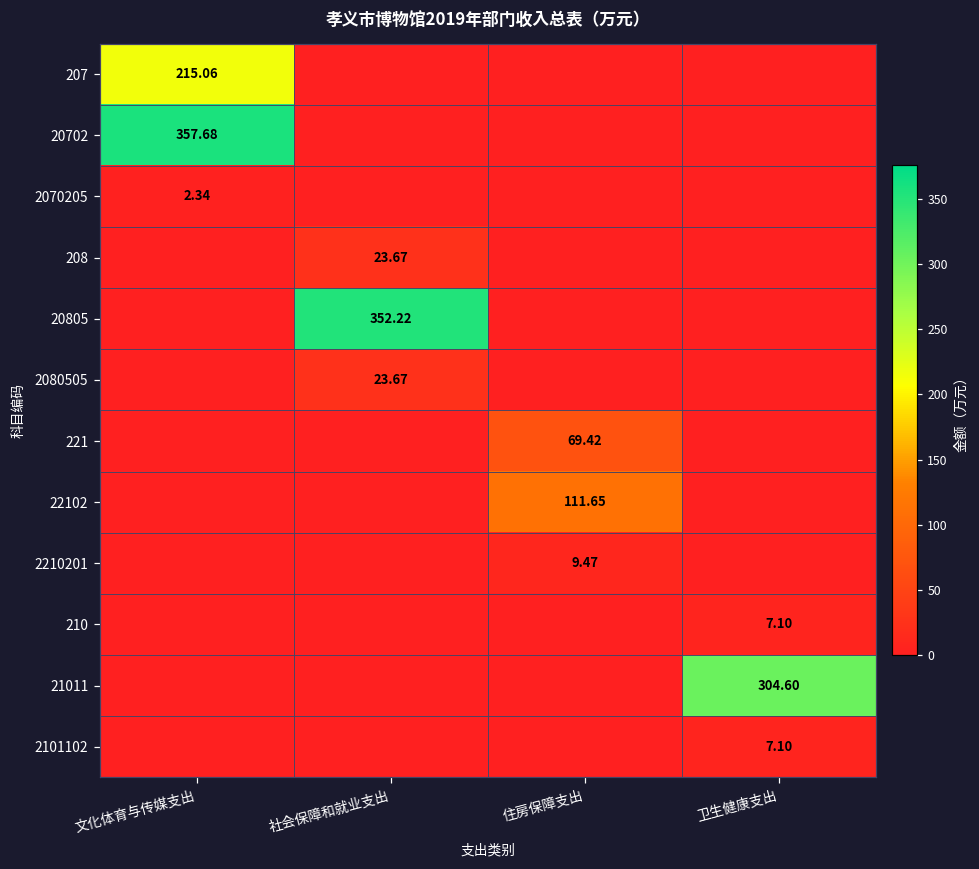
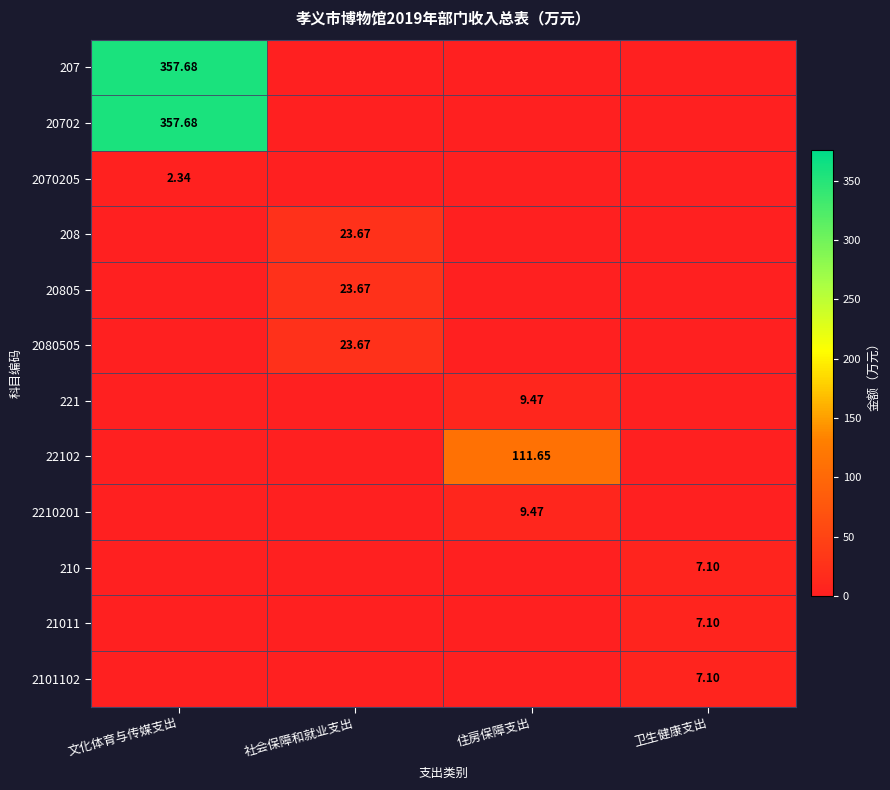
  {
    "207": {
-     "文化体育与传媒支出": 215.06
+     "文化体育与传媒支出": 357.68
    },
    "20702": {
      "文化体育与传媒支出": 357.68
    },
    "2070205": {
      "文化体育与传媒支出": 2.34
    },
    "208": {
      "社会保障和就业支出": 23.67
    },
    "20805": {
-     "社会保障和就业支出": 352.22
+     "社会保障和就业支出": 23.67
    },
    "2080505": {
      "社会保障和就业支出": 23.67
    },
    "221": {
-     "住房保障支出": 69.42
+     "住房保障支出": 9.47
    },
    "22102": {
      "住房保障支出": 111.65
    },
    "2210201": {
      "住房保障支出": 9.47
    },
    "210": {
      "卫生健康支出": 7.10
    },
    "21011": {
-     "卫生健康支出": 304.60
+     "卫生健康支出": 7.10
    },
    "2101102": {
      "卫生健康支出": 7.10
    }
  }
